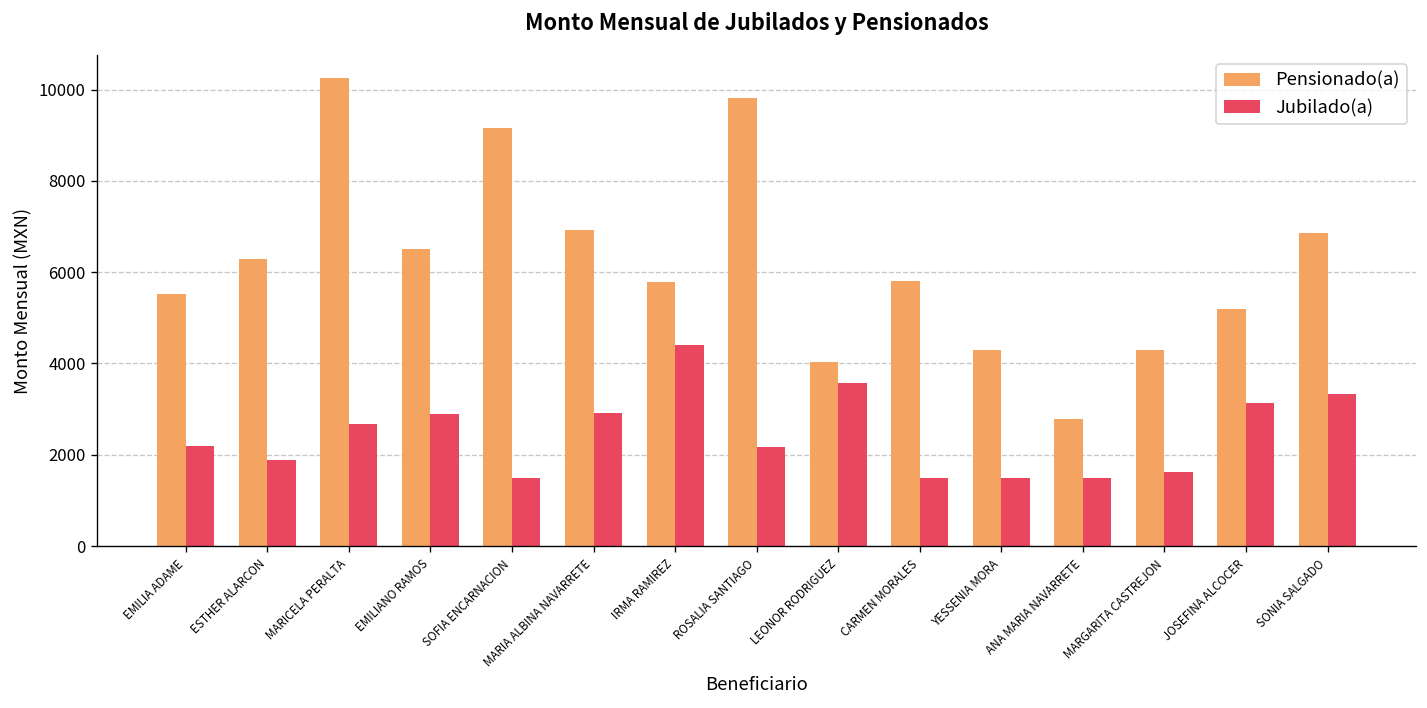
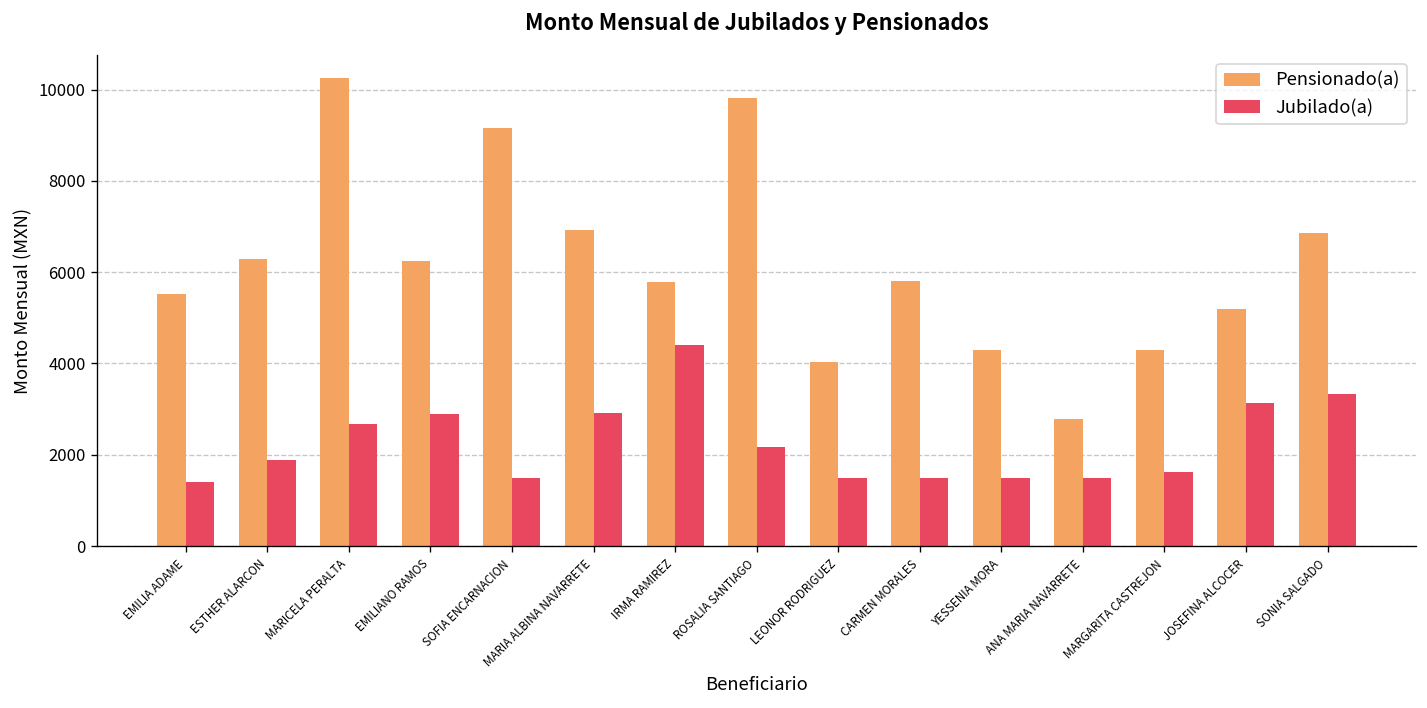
  {
    "Pensionado(a)": {
      "EMILIA ADAME": 5500,
      "ESTHER ALARCON": 6300,
      "MARICELA PERALTA": 10200,
-     "EMILIANO RAMOS": 6500,
+     "EMILIANO RAMOS": 6200,
      "SOFIA ENCARNACION": 9200,
      "MARIA ALBINA NAVARRETE": 6900,
      "IRMA RAMIREZ": 5800,
      "ROSALIA SANTIAGO": 9800,
      "LEONOR RODRIGUEZ": 4000,
      "CARMEN MORALES": 5800,
      "YESSENIA MORA": 4300,
      "ANA MARIA NAVARRETE": 2800,
      "MARGARITA CASTREJON": 4300,
      "JOSEFINA ALCOCER": 5200,
      "SONIA SALGADO": 6900
    },
    "Jubilado(a)": {
-     "EMILIA ADAME": 2200,
+     "EMILIA ADAME": 1400,
      "ESTHER ALARCON": 1900,
      "MARICELA PERALTA": 2700,
      "EMILIANO RAMOS": 2900,
      "SOFIA ENCARNACION": 1500,
      "MARIA ALBINA NAVARRETE": 2900,
      "IRMA RAMIREZ": 4400,
      "ROSALIA SANTIAGO": 2200,
-     "LEONOR RODRIGUEZ": 3600,
+     "LEONOR RODRIGUEZ": 1500,
      "CARMEN MORALES": 1500,
      "YESSENIA MORA": 1500,
      "ANA MARIA NAVARRETE": 1500,
      "MARGARITA CASTREJON": 1600,
      "JOSEFINA ALCOCER": 3100,
      "SONIA SALGADO": 3300
    }
  }
